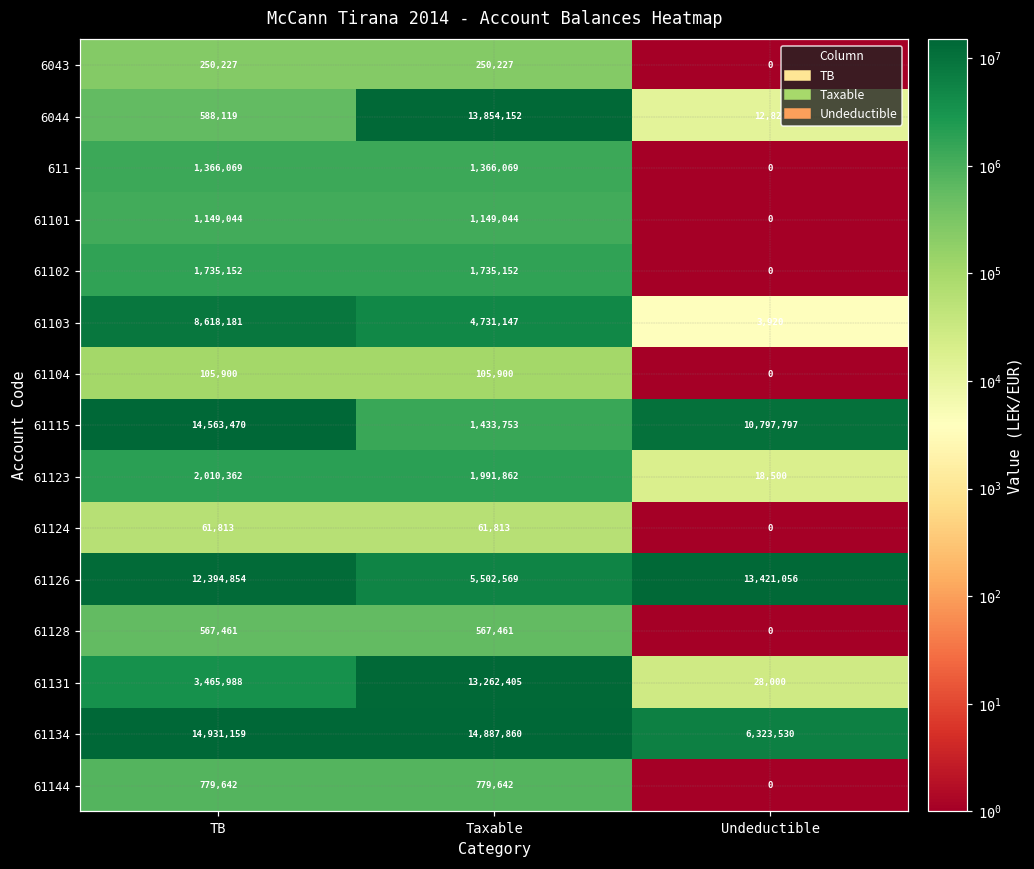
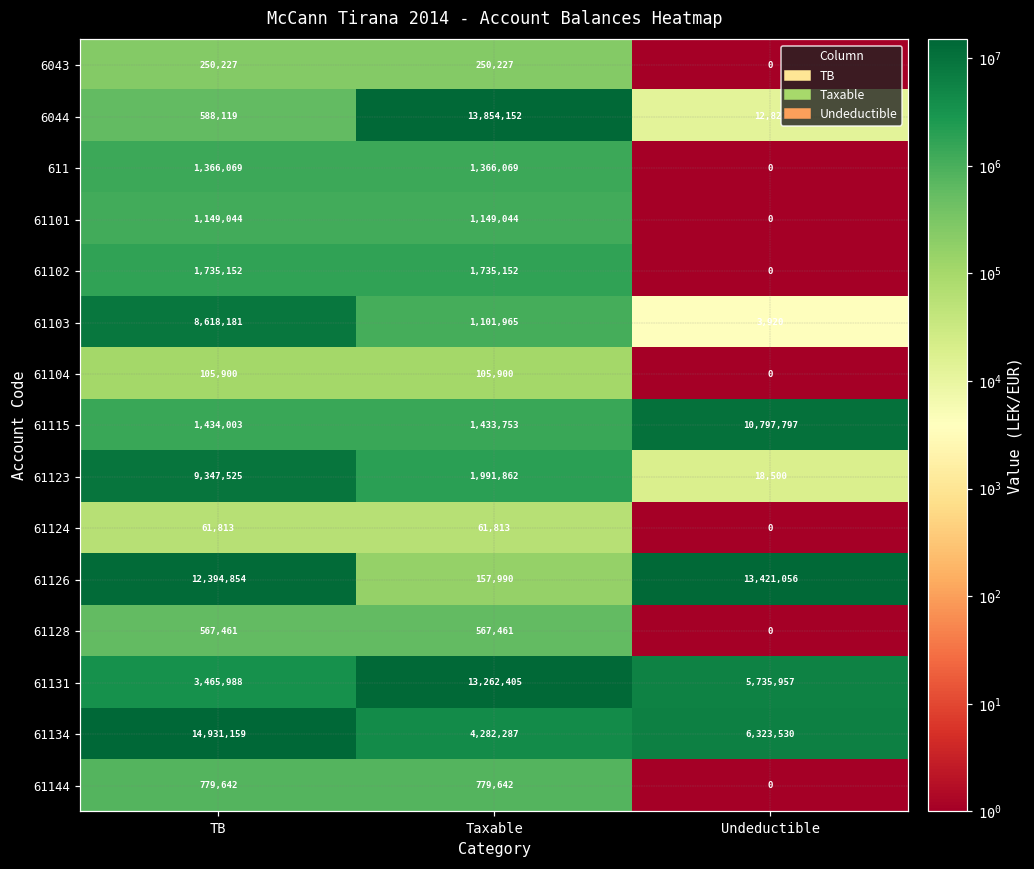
  {
    "6043": {
      "TB": "250,227",
      "Taxable": "250,227",
      "Undeductible": "0"
    },
    "6044": {
      "TB": "588,119",
      "Taxable": "13,854,152"
    },
    "611": {
      "TB": "1,366,069",
      "Taxable": "1,366,069",
      "Undeductible": "0"
    },
    "61101": {
      "TB": "1,149,044",
      "Taxable": "1,149,044",
      "Undeductible": "0"
    },
    "61102": {
      "TB": "1,735,152",
      "Taxable": "1,735,152",
      "Undeductible": "0"
    },
    "61103": {
      "TB": "8,618,181",
-     "Taxable": "4,731,147",
+     "Taxable": "1,101,965",
      "Undeductible": "3,920"
    },
    "61104": {
      "TB": "105,900",
      "Taxable": "105,900",
      "Undeductible": "0"
    },
    "61115": {
-     "TB": "14,563,470",
+     "TB": "1,434,003",
      "Taxable": "1,433,753",
      "Undeductible": "10,797,797"
    },
    "61123": {
-     "TB": "2,010,362",
+     "TB": "9,347,525",
      "Taxable": "1,991,862",
      "Undeductible": "18,500"
    },
    "61124": {
      "TB": "61,813",
      "Taxable": "61,813",
      "Undeductible": "0"
    },
    "61126": {
      "TB": "12,394,854",
-     "Taxable": "5,502,569",
+     "Taxable": "157,990",
      "Undeductible": "13,421,056"
    },
    "61128": {
      "TB": "567,461",
      "Taxable": "567,461",
      "Undeductible": "0"
    },
    "61131": {
      "TB": "3,465,988",
      "Taxable": "13,262,405",
-     "Undeductible": "28,000"
+     "Undeductible": "5,735,957"
    },
    "61134": {
      "TB": "14,931,159",
-     "Taxable": "14,887,860",
+     "Taxable": "4,282,287",
      "Undeductible": "6,323,530"
    },
    "61144": {
      "TB": "779,642",
      "Taxable": "779,642",
      "Undeductible": "0"
    }
  }
